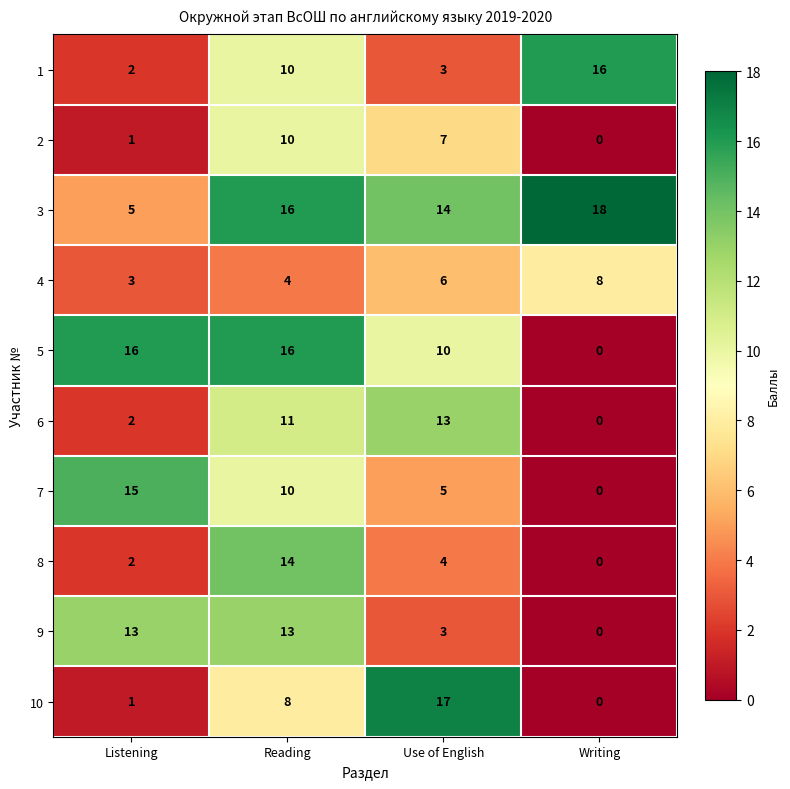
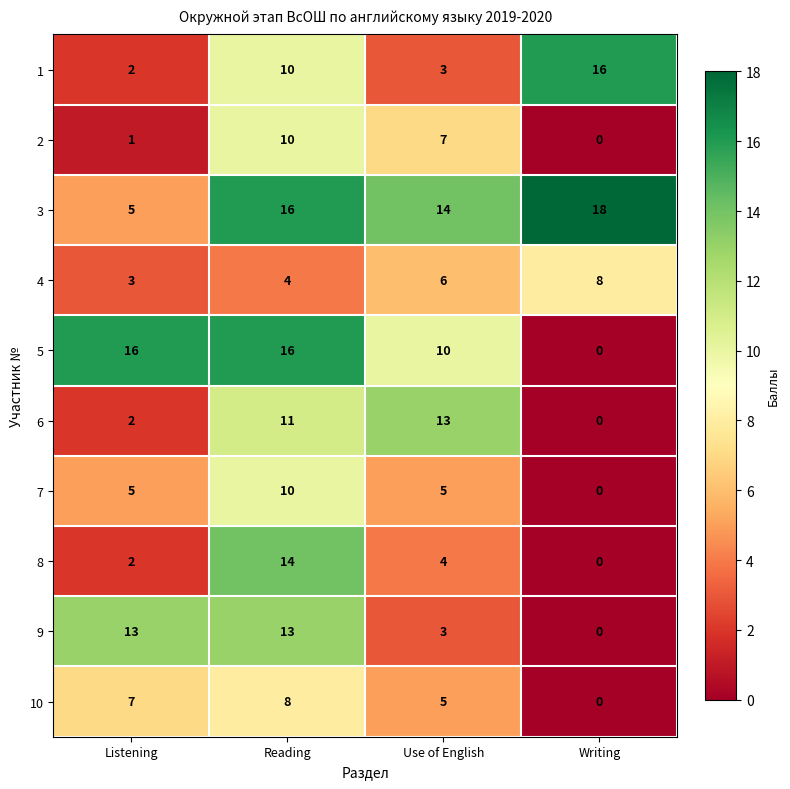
  {
    "1": {
      "Listening": 2,
      "Reading": 10,
      "Use of English": 3,
      "Writing": 16
    },
    "2": {
      "Listening": 1,
      "Reading": 10,
      "Use of English": 7,
      "Writing": 0
    },
    "3": {
      "Listening": 5,
      "Reading": 16,
      "Use of English": 14,
      "Writing": 18
    },
    "4": {
      "Listening": 3,
      "Reading": 4,
      "Use of English": 6,
      "Writing": 8
    },
    "5": {
      "Listening": 16,
      "Reading": 16,
      "Use of English": 10,
      "Writing": 0
    },
    "6": {
      "Listening": 2,
      "Reading": 11,
      "Use of English": 13,
      "Writing": 0
    },
    "7": {
-     "Listening": 15,
+     "Listening": 5,
      "Reading": 10,
      "Use of English": 5,
      "Writing": 0
    },
    "8": {
      "Listening": 2,
      "Reading": 14,
      "Use of English": 4,
      "Writing": 0
    },
    "9": {
      "Listening": 13,
      "Reading": 13,
      "Use of English": 3,
      "Writing": 0
    },
    "10": {
-     "Listening": 1,
+     "Listening": 7,
      "Reading": 8,
-     "Use of English": 17,
+     "Use of English": 5,
      "Writing": 0
    }
  }
